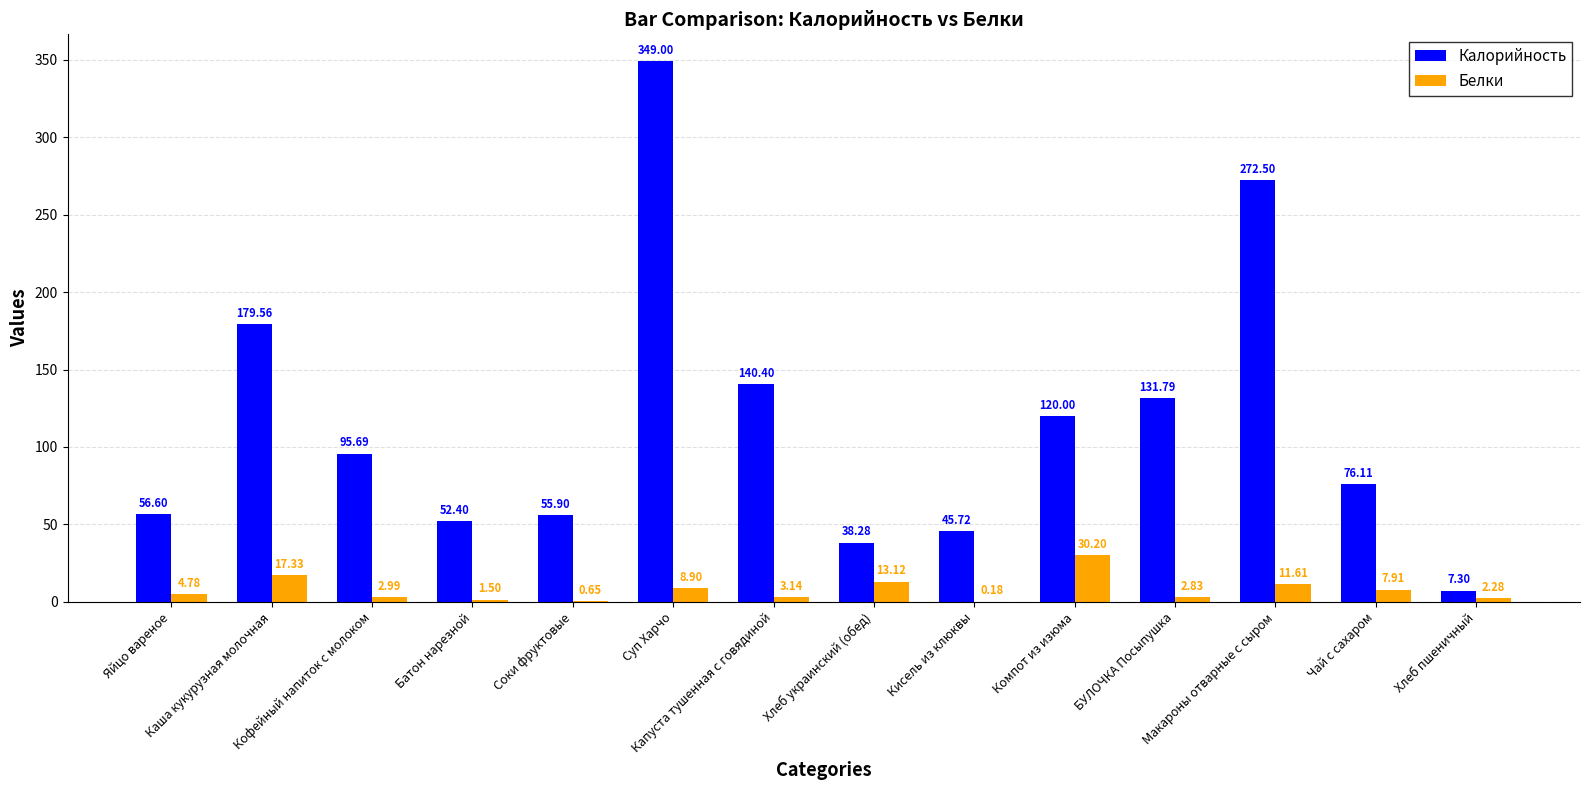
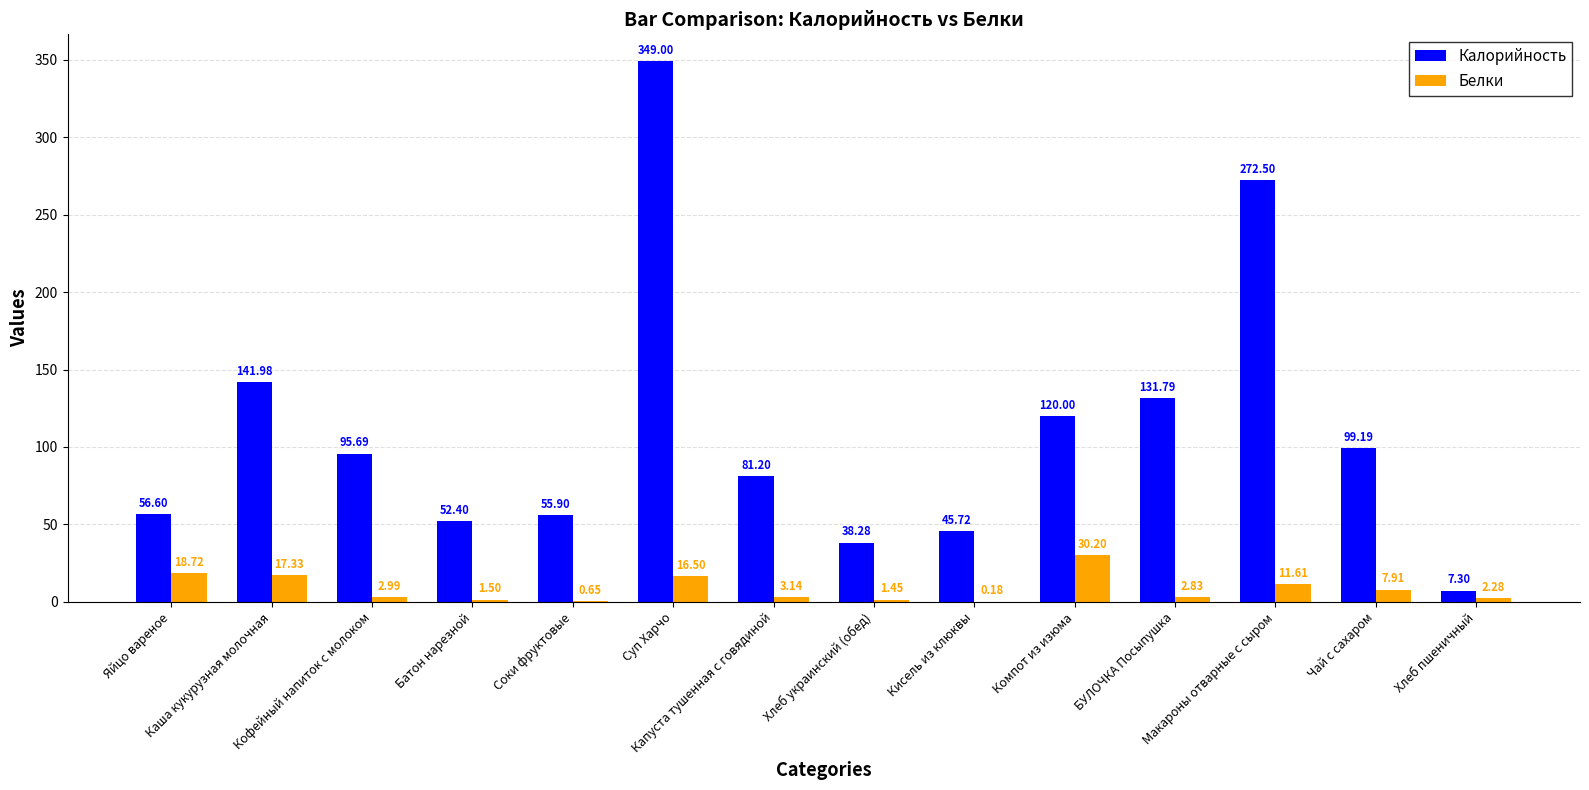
  {
    "Калорийность": {
      "Яйцо вареное": 56.60,
-     "Каша кукурузная молочная": 179.56,
+     "Каша кукурузная молочная": 141.98,
      "Кофейный напиток с молоком": 95.69,
      "Батон нарезной": 52.40,
      "Соки фруктовые": 55.90,
      "Суп Харчо": 349.00,
-     "Капуста тушенная с говядиной": 140.40,
+     "Капуста тушенная с говядиной": 81.20,
      "Хлеб украинский (обед)": 38.28,
      "Кисель из клюквы": 45.72,
      "Компот из изюма": 120.00,
      "БУЛОЧКА Посыпушка": 131.79,
      "Макароны отварные с сыром": 272.50,
-     "Чай с сахаром": 76.11,
+     "Чай с сахаром": 99.19,
      "Хлеб пшеничный": 7.30
    },
    "Белки": {
-     "Яйцо вареное": 4.78,
+     "Яйцо вареное": 18.72,
      "Каша кукурузная молочная": 17.33,
      "Кофейный напиток с молоком": 2.99,
      "Батон нарезной": 1.50,
      "Соки фруктовые": 0.65,
-     "Суп Харчо": 8.90,
+     "Суп Харчо": 16.50,
      "Капуста тушенная с говядиной": 3.14,
-     "Хлеб украинский (обед)": 13.12,
+     "Хлеб украинский (обед)": 1.45,
      "Кисель из клюквы": 0.18,
      "Компот из изюма": 30.20,
      "БУЛОЧКА Посыпушка": 2.83,
      "Макароны отварные с сыром": 11.61,
      "Чай с сахаром": 7.91,
      "Хлеб пшеничный": 2.28
    }
  }
